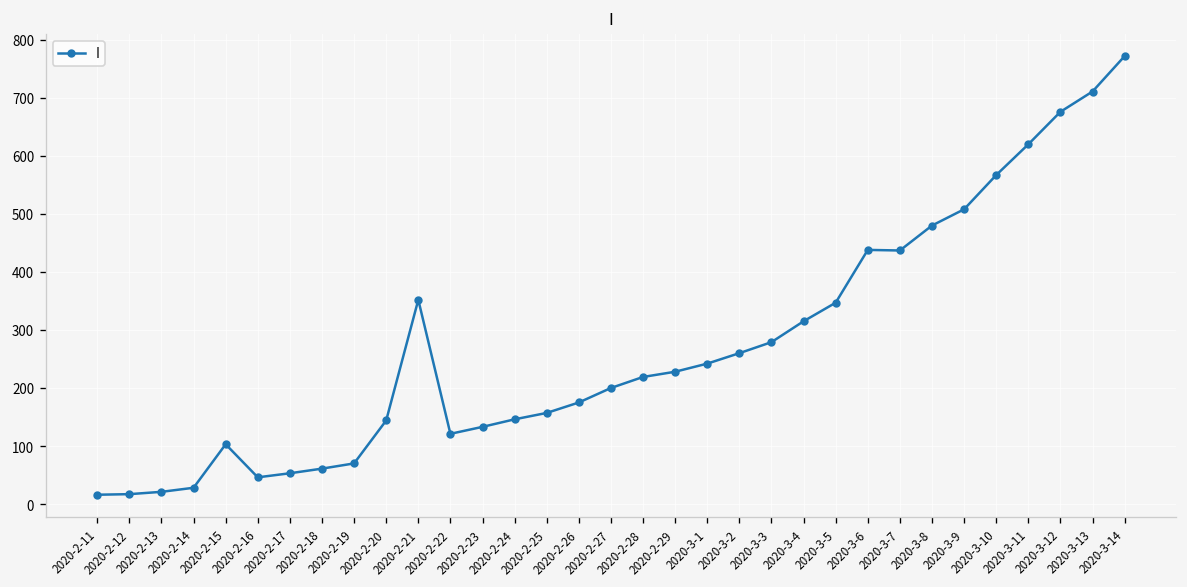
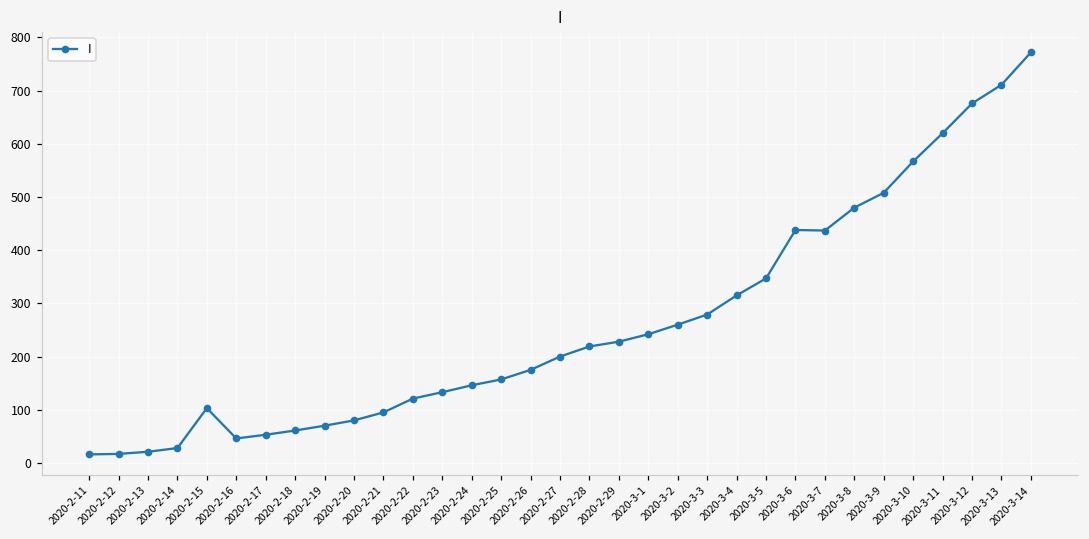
  {
    "2020-2-11": 20,
    "2020-2-12": 20,
    "2020-2-13": 20,
    "2020-2-14": 30,
    "2020-2-15": 100,
    "2020-2-16": 50,
    "2020-2-17": 50,
    "2020-2-18": 60,
    "2020-2-19": 70,
-   "2020-2-20": 140,
-   "2020-2-21": 350,
+   "2020-2-20": 80,
+   "2020-2-21": 100,
    "2020-2-22": 120,
    "2020-2-23": 130,
    "2020-2-24": 150,
    "2020-2-25": 160,
    "2020-2-26": 180,
    "2020-2-27": 200,
    "2020-2-28": 220,
    "2020-2-29": 230,
    "2020-3-1": 240,
    "2020-3-2": 260,
    "2020-3-3": 280,
    "2020-3-4": 320,
    "2020-3-5": 350,
    "2020-3-6": 440,
    "2020-3-7": 440,
    "2020-3-8": 480,
    "2020-3-9": 510,
    "2020-3-10": 570,
    "2020-3-11": 620,
    "2020-3-12": 680,
    "2020-3-13": 710,
    "2020-3-14": 770
  }
